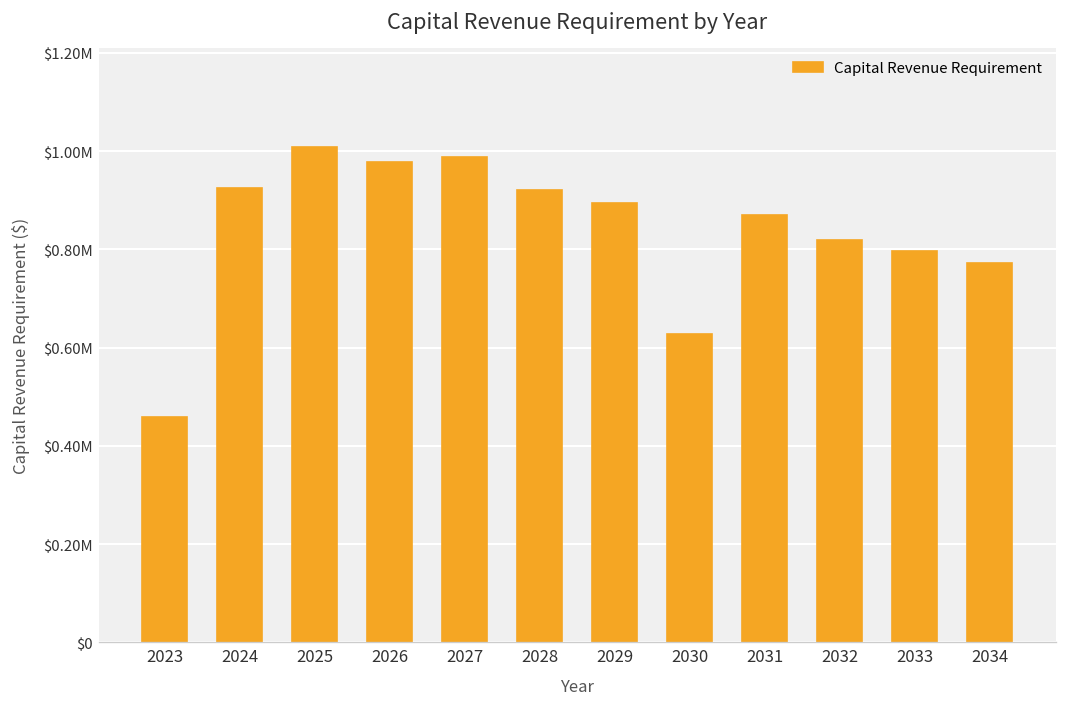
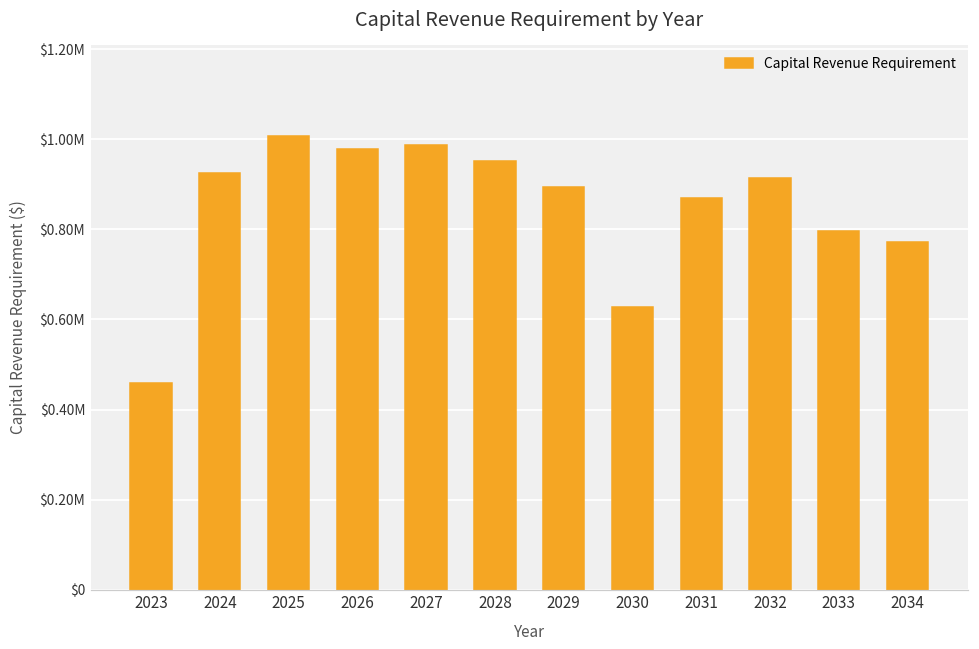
  {
    "2023": "$460000",
    "2024": "$920000",
    "2025": "$1010000",
    "2026": "$980000",
    "2027": "$990000",
-   "2028": "$920000",
+   "2028": "$950000",
    "2029": "$890000",
    "2030": "$630000",
    "2031": "$870000",
-   "2032": "$820000",
+   "2032": "$920000",
    "2033": "$800000",
    "2034": "$770000"
  }
